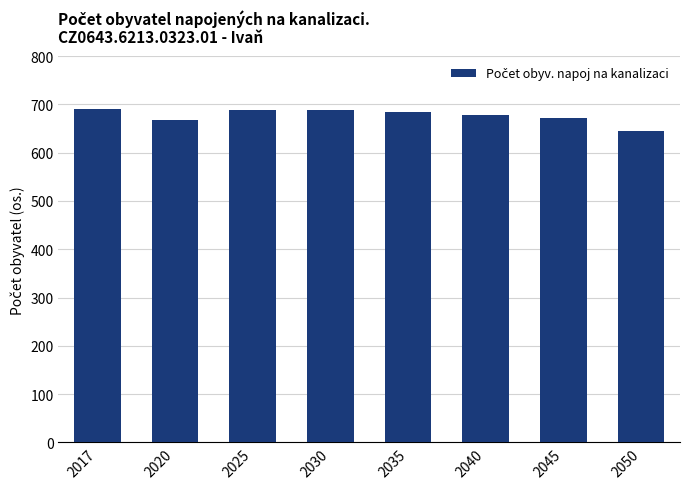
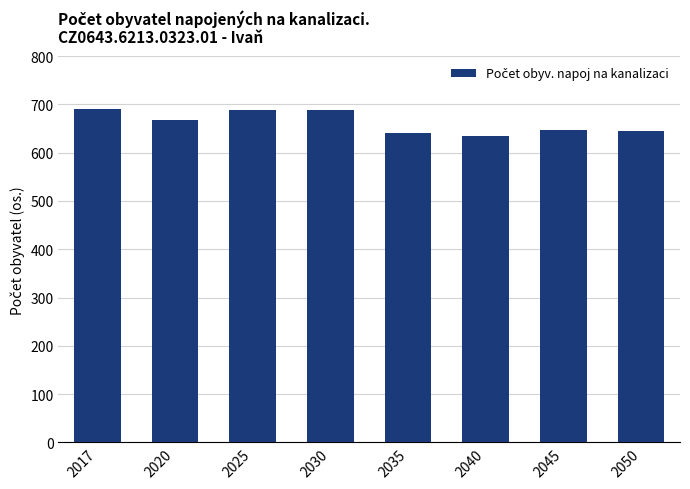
  {
    "2017": 690,
    "2020": 670,
    "2025": 690,
    "2030": 690,
-   "2035": 680,
-   "2040": 680,
-   "2045": 670,
+   "2035": 640,
+   "2040": 630,
+   "2045": 650,
    "2050": 650
  }
